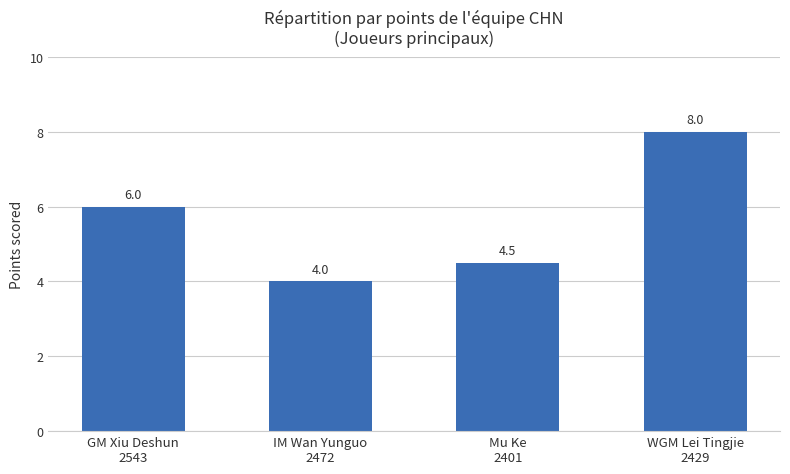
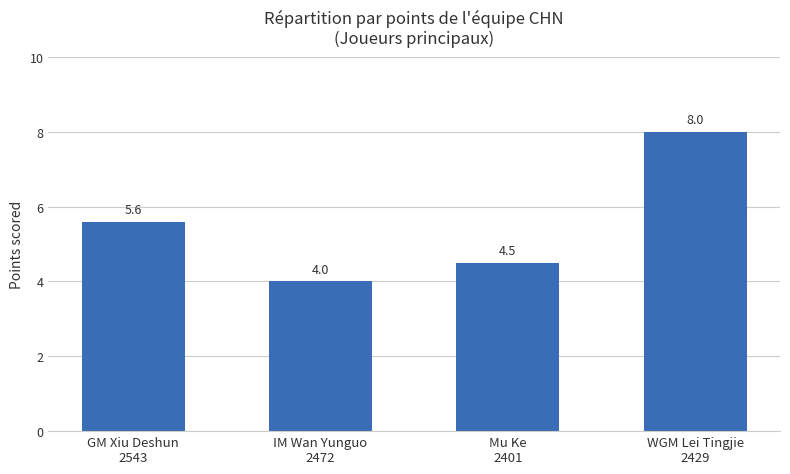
  {
-   "GM Xiu Deshun 2543": 6.0,
+   "GM Xiu Deshun 2543": 5.6,
    "IM Wan Yunguo 2472": 4.0,
    "Mu Ke 2401": 4.5,
    "WGM Lei Tingjie 2429": 8.0
  }
